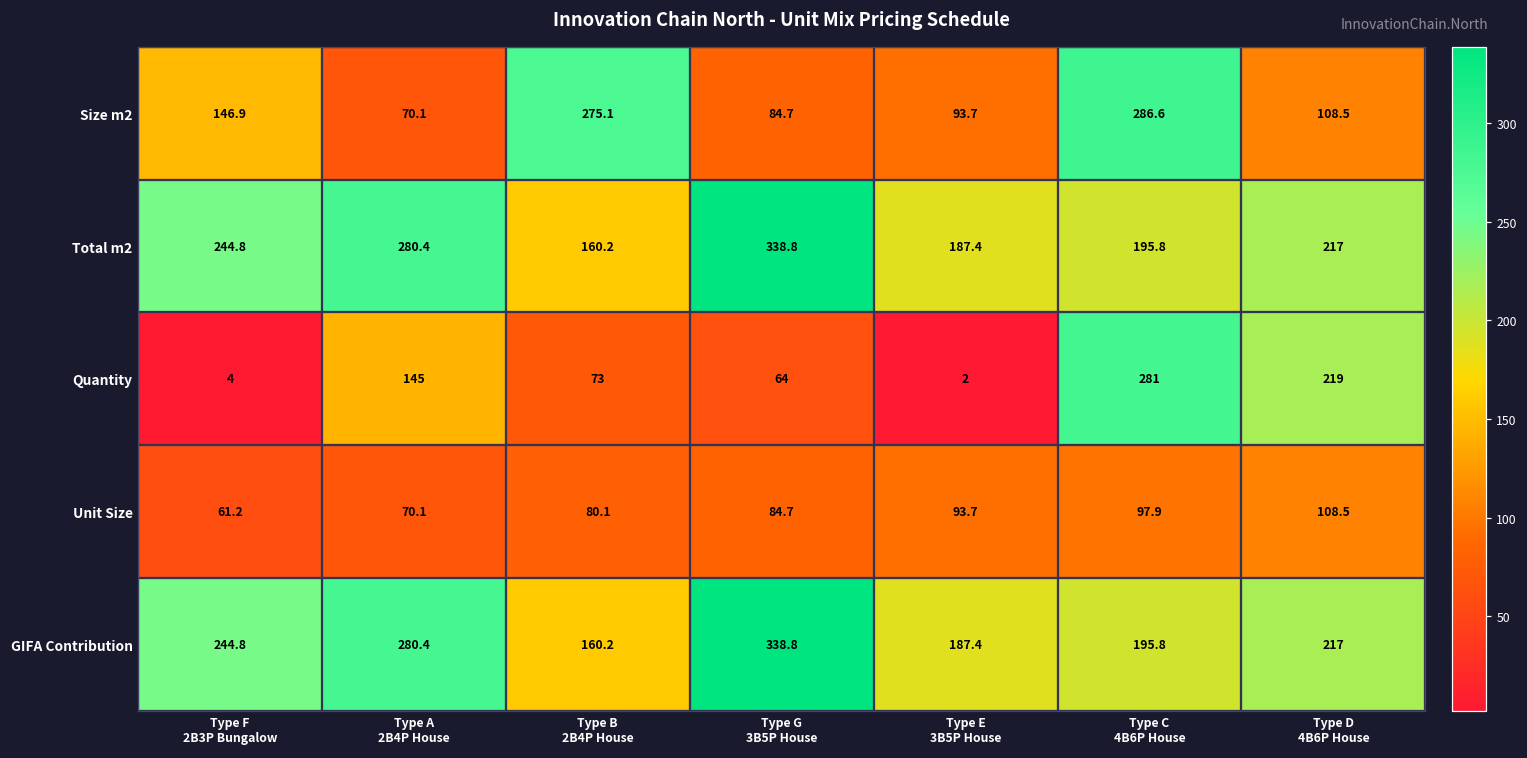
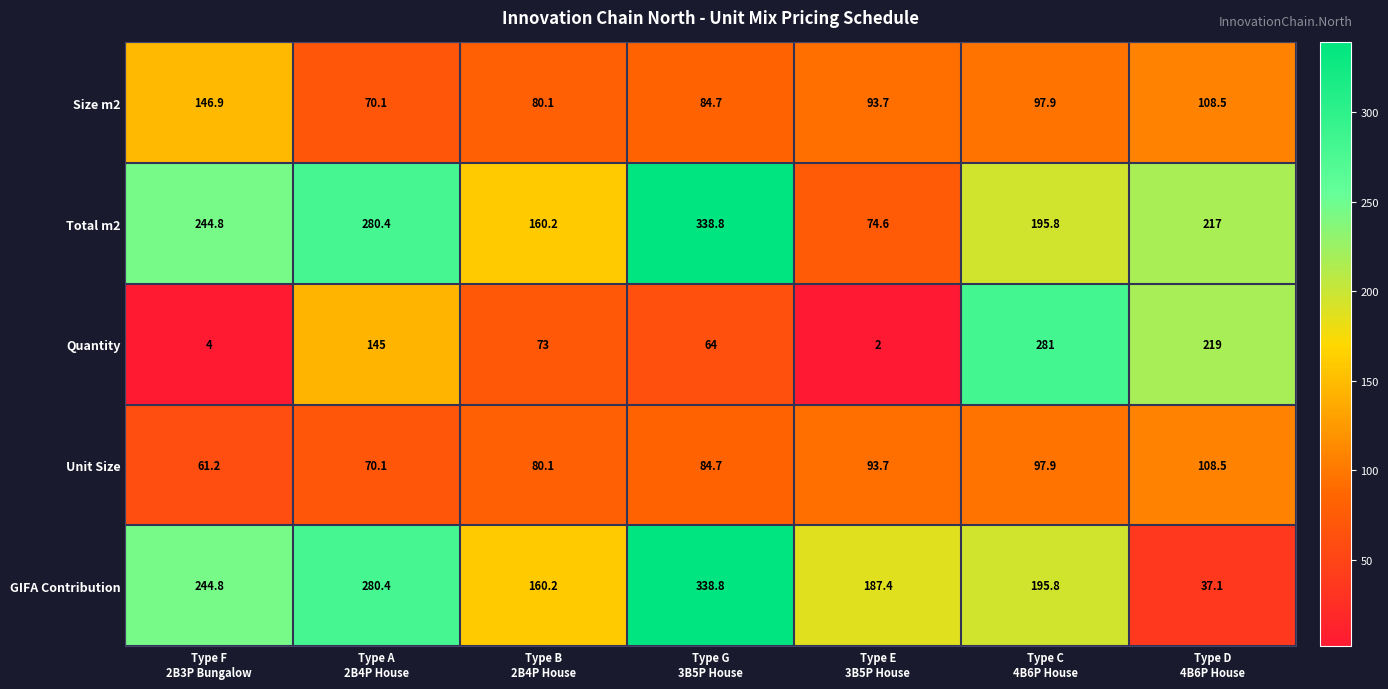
  {
    "Size m2": {
      "Type F 2B3P Bungalow": 146.9,
      "Type A 2B4P House": 70.1,
-     "Type B 2B4P House": 275.1,
+     "Type B 2B4P House": 80.1,
      "Type G 3B5P House": 84.7,
      "Type E 3B5P House": 93.7,
-     "Type C 4B6P House": 286.6,
+     "Type C 4B6P House": 97.9,
      "Type D 4B6P House": 108.5
    },
    "Total m2": {
      "Type F 2B3P Bungalow": 244.8,
      "Type A 2B4P House": 280.4,
      "Type B 2B4P House": 160.2,
      "Type G 3B5P House": 338.8,
-     "Type E 3B5P House": 187.4,
+     "Type E 3B5P House": 74.6,
      "Type C 4B6P House": 195.8,
      "Type D 4B6P House": 217
    },
    "Quantity": {
      "Type F 2B3P Bungalow": 4,
      "Type A 2B4P House": 145,
      "Type B 2B4P House": 73,
      "Type G 3B5P House": 64,
      "Type E 3B5P House": 2,
      "Type C 4B6P House": 281,
      "Type D 4B6P House": 219
    },
    "Unit Size": {
      "Type F 2B3P Bungalow": 61.2,
      "Type A 2B4P House": 70.1,
      "Type B 2B4P House": 80.1,
      "Type G 3B5P House": 84.7,
      "Type E 3B5P House": 93.7,
      "Type C 4B6P House": 97.9,
      "Type D 4B6P House": 108.5
    },
    "GIFA Contribution": {
      "Type F 2B3P Bungalow": 244.8,
      "Type A 2B4P House": 280.4,
      "Type B 2B4P House": 160.2,
      "Type G 3B5P House": 338.8,
      "Type E 3B5P House": 187.4,
      "Type C 4B6P House": 195.8,
-     "Type D 4B6P House": 217
+     "Type D 4B6P House": 37.1
    }
  }
